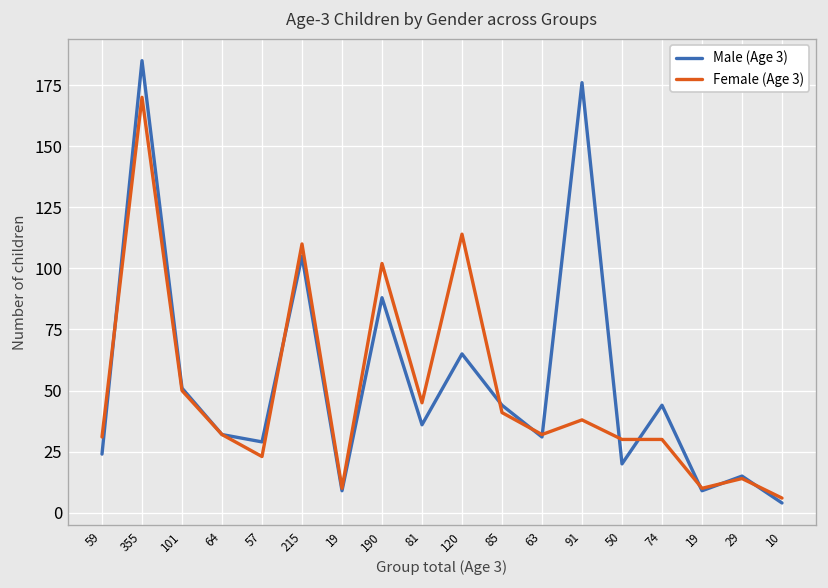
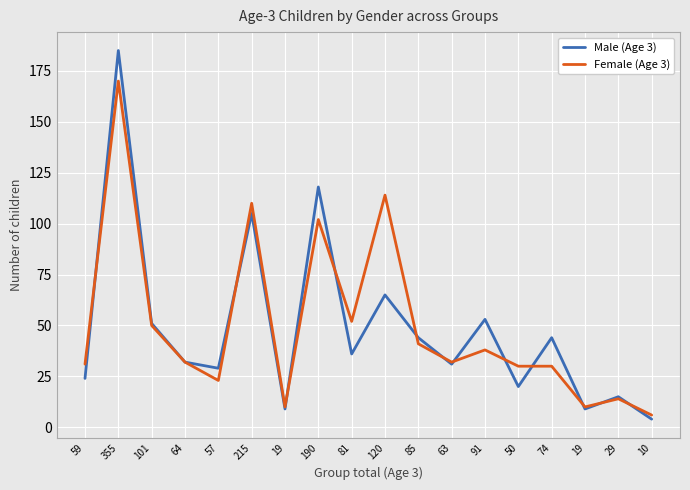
  {
    "Male (Age 3)": {
      "59": 24,
      "355": 185,
      "57": 29,
      "215": 105,
-     "190": 88,
+     "190": 118,
      "81": 36,
      "120": 65,
      "85": 44,
-     "91": 176,
+     "91": 53,
      "50": 20,
      "74": 44,
      "10": 4
    },
    "Female (Age 3)": {
      "59": 31,
      "355": 170,
      "57": 23,
      "215": 110,
      "190": 102,
-     "81": 45,
+     "81": 52,
      "120": 114,
      "85": 41,
      "91": 38,
      "50": 30,
      "74": 30,
      "10": 6
    }
  }
